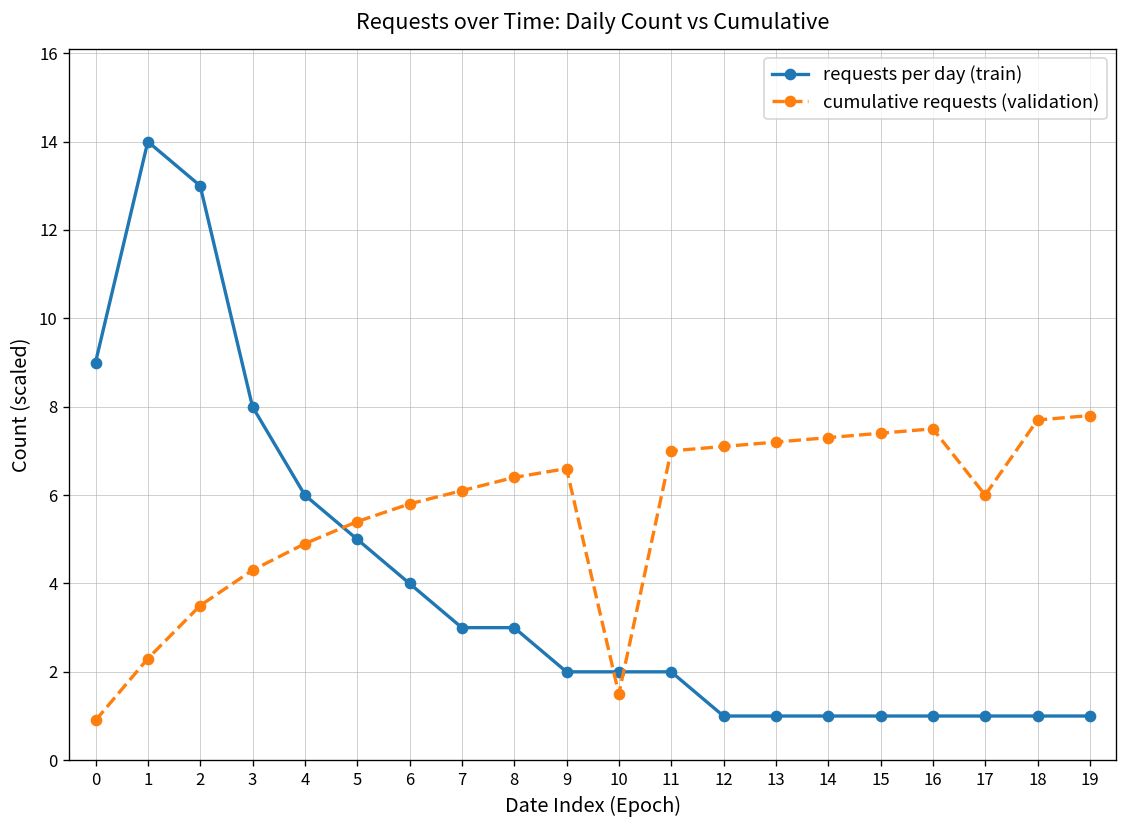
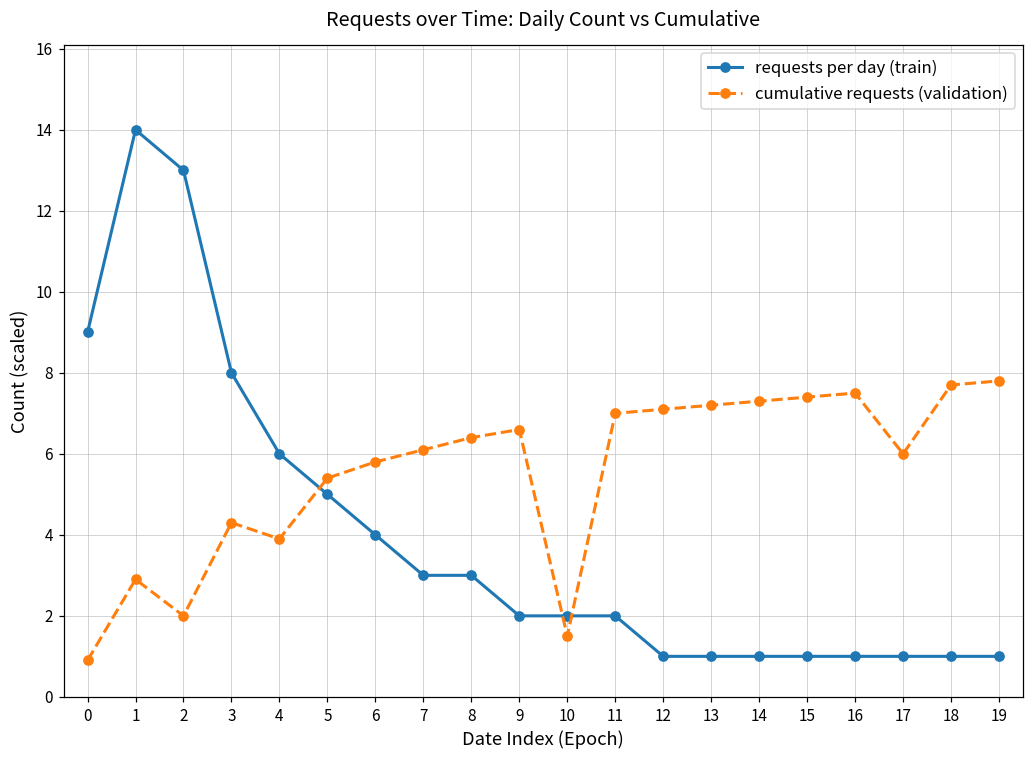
  {
    "requests per day (train)": {
      "0": 9.0,
      "1": 14.0,
      "2": 13.0,
      "3": 8.0,
      "4": 6.0,
      "5": 5.0,
      "6": 4.0,
      "7": 3.0,
      "8": 3.0,
      "9": 2.0,
      "10": 2.0,
      "11": 2.0,
      "12": 1.0,
      "13": 1.0,
      "14": 1.0,
      "15": 1.0,
      "16": 1.0,
      "17": 1.0,
      "18": 1.0,
      "19": 1.0
    },
    "cumulative requests (validation)": {
      "0": 0.9,
-     "1": 2.3,
-     "2": 3.5,
+     "1": 2.9,
+     "2": 2.0,
      "3": 4.3,
-     "4": 4.9,
+     "4": 3.9,
      "5": 5.4,
      "6": 5.8,
      "7": 6.1,
      "8": 6.4,
      "9": 6.6,
      "10": 1.5,
      "11": 7.0,
      "12": 7.1,
      "13": 7.2,
      "14": 7.3,
      "15": 7.4,
      "16": 7.5,
      "17": 6.0,
      "18": 7.7,
      "19": 7.8
    }
  }
